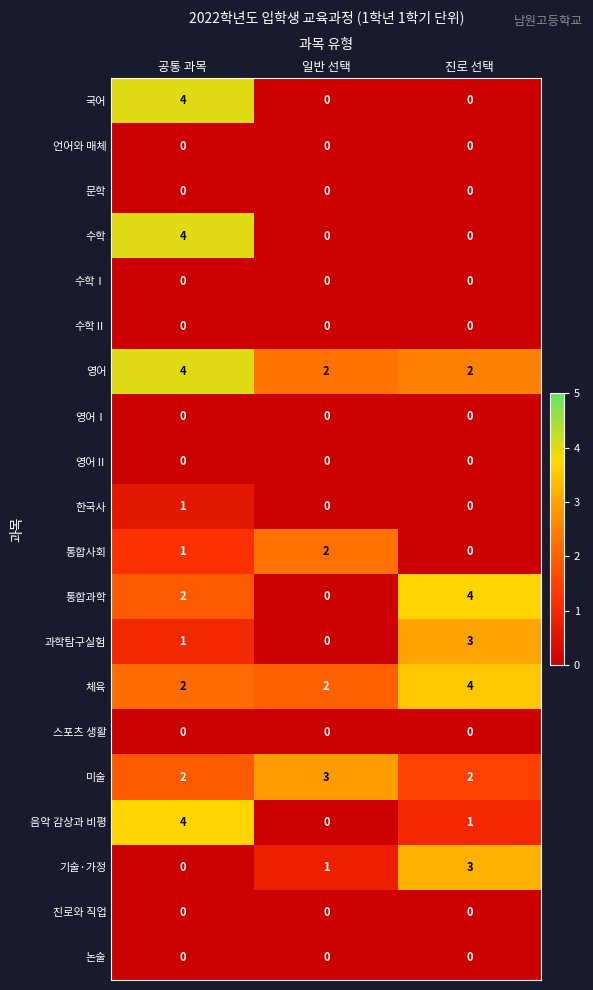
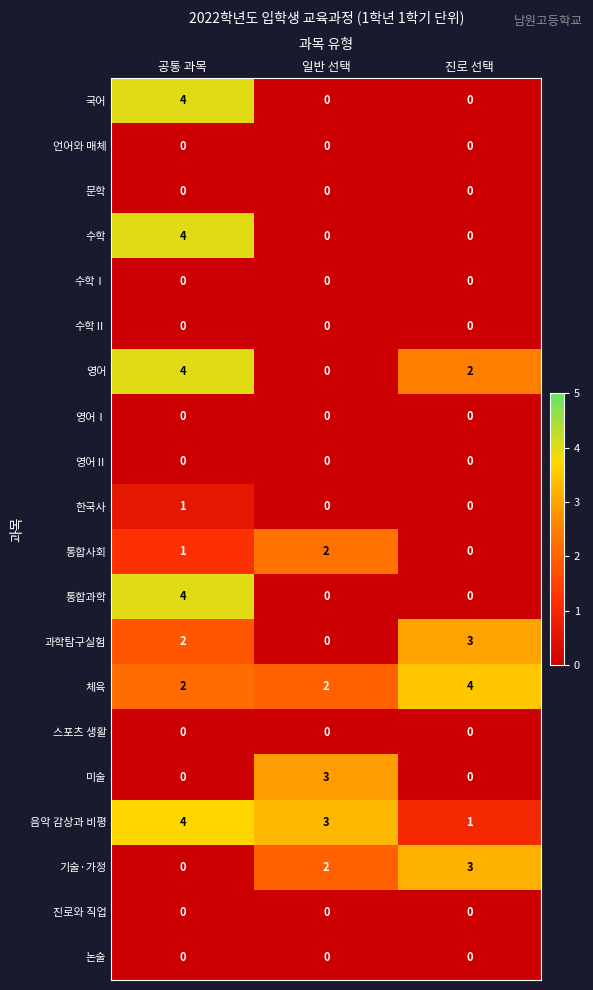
  {
    "국어": {
      "공통 과목": 4,
      "일반 선택": 0,
      "진로 선택": 0
    },
    "언어와 매체": {
      "공통 과목": 0,
      "일반 선택": 0,
      "진로 선택": 0
    },
    "문학": {
      "공통 과목": 0,
      "일반 선택": 0,
      "진로 선택": 0
    },
    "수학": {
      "공통 과목": 4,
      "일반 선택": 0,
      "진로 선택": 0
    },
    "수학Ⅰ": {
      "공통 과목": 0,
      "일반 선택": 0,
      "진로 선택": 0
    },
    "수학Ⅱ": {
      "공통 과목": 0,
      "일반 선택": 0,
      "진로 선택": 0
    },
    "영어": {
      "공통 과목": 4,
-     "일반 선택": 2,
+     "일반 선택": 0,
      "진로 선택": 2
    },
    "영어Ⅰ": {
      "공통 과목": 0,
      "일반 선택": 0,
      "진로 선택": 0
    },
    "영어Ⅱ": {
      "공통 과목": 0,
      "일반 선택": 0,
      "진로 선택": 0
    },
    "한국사": {
      "공통 과목": 1,
      "일반 선택": 0,
      "진로 선택": 0
    },
    "통합사회": {
      "공통 과목": 1,
      "일반 선택": 2,
      "진로 선택": 0
    },
    "통합과학": {
-     "공통 과목": 2,
+     "공통 과목": 4,
      "일반 선택": 0,
-     "진로 선택": 4
+     "진로 선택": 0
    },
    "과학탐구실험": {
-     "공통 과목": 1,
+     "공통 과목": 2,
      "일반 선택": 0,
      "진로 선택": 3
    },
    "체육": {
      "공통 과목": 2,
      "일반 선택": 2,
      "진로 선택": 4
    },
    "스포츠 생활": {
      "공통 과목": 0,
      "일반 선택": 0,
      "진로 선택": 0
    },
    "미술": {
-     "공통 과목": 2,
+     "공통 과목": 0,
      "일반 선택": 3,
-     "진로 선택": 2
+     "진로 선택": 0
    },
    "음악 감상과 비평": {
      "공통 과목": 4,
-     "일반 선택": 0,
+     "일반 선택": 3,
      "진로 선택": 1
    },
    "기술·가정": {
      "공통 과목": 0,
-     "일반 선택": 1,
+     "일반 선택": 2,
      "진로 선택": 3
    },
    "진로와 직업": {
      "공통 과목": 0,
      "일반 선택": 0,
      "진로 선택": 0
    },
    "논술": {
      "공통 과목": 0,
      "일반 선택": 0,
      "진로 선택": 0
    }
  }
